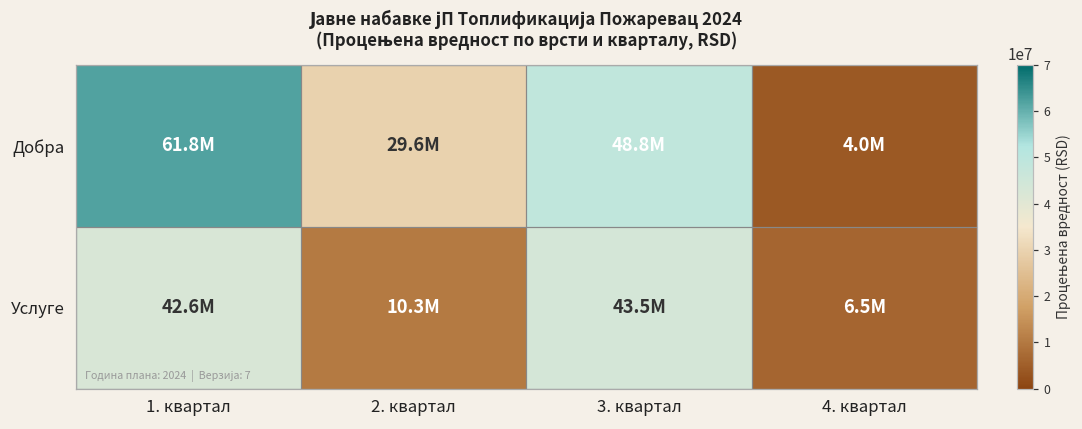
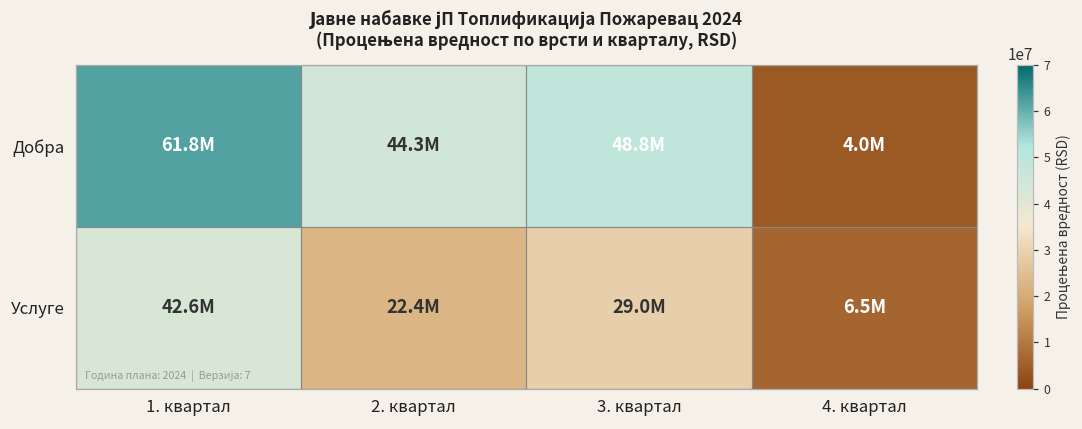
  {
    "Добра": {
      "1. квартал": "61.8M",
-     "2. квартал": "29.6M",
+     "2. квартал": "44.3M",
      "3. квартал": "48.8M",
      "4. квартал": "4.0M"
    },
    "Услуге": {
-     "2. квартал": "10.3M",
-     "3. квартал": "43.5M",
+     "2. квартал": "22.4M",
+     "3. квартал": "29.0M",
      "4. квартал": "6.5M"
    }
  }
